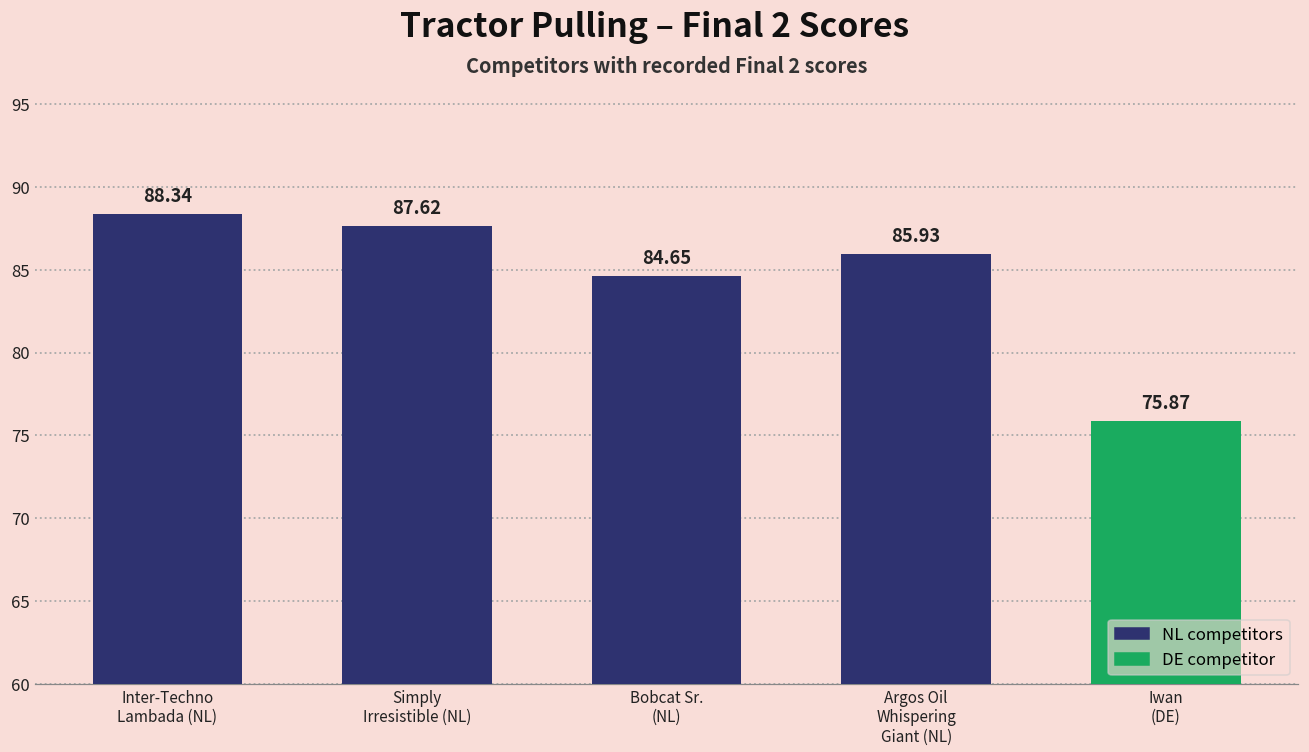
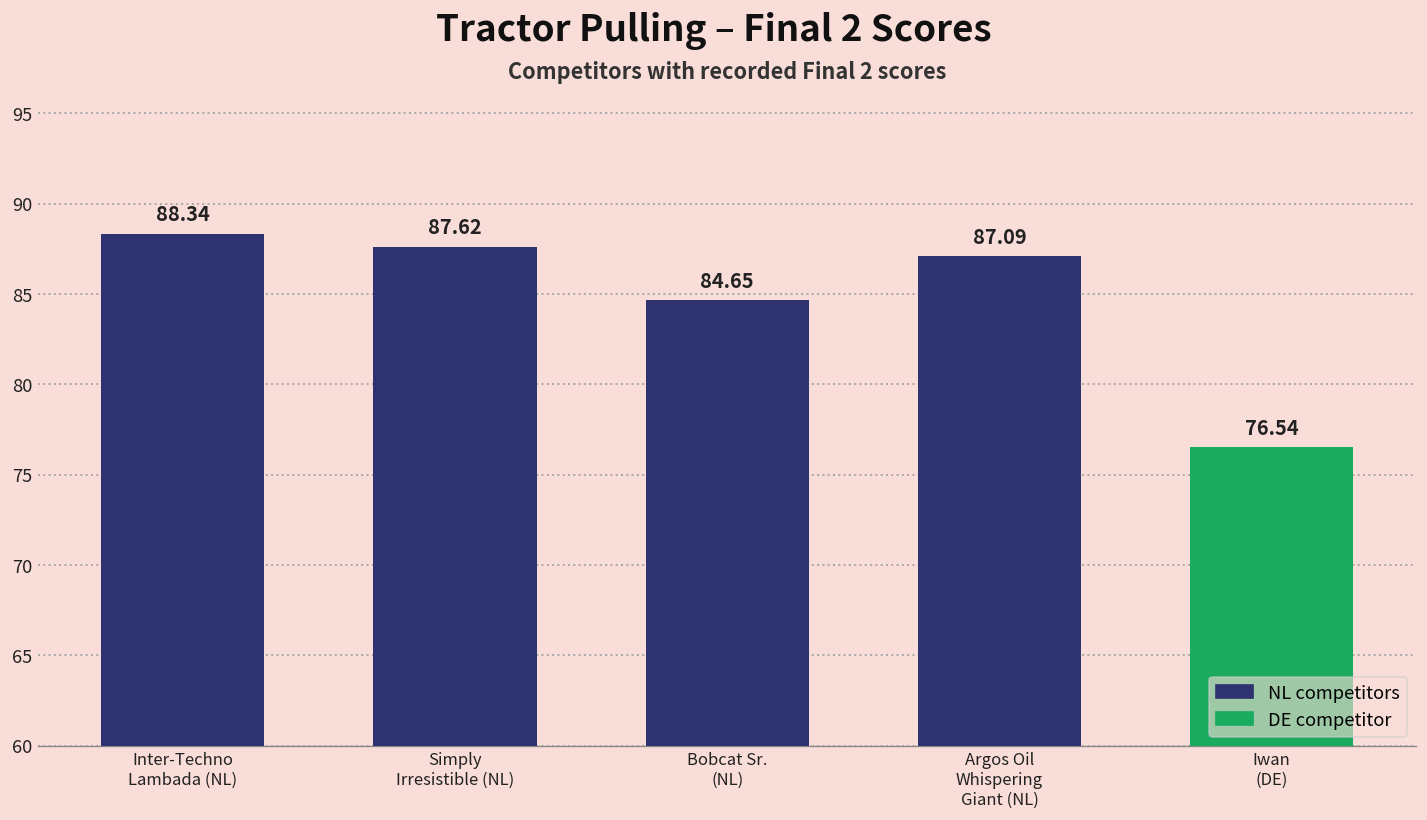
  {
    "Inter-Techno Lambada (NL)": 88.34,
    "Simply Irresistible (NL)": 87.62,
    "Bobcat Sr. (NL)": 84.65,
-   "Argos Oil Whispering Giant (NL)": 85.93,
-   "Iwan (DE)": 75.87
+   "Argos Oil Whispering Giant (NL)": 87.09,
+   "Iwan (DE)": 76.54
  }
